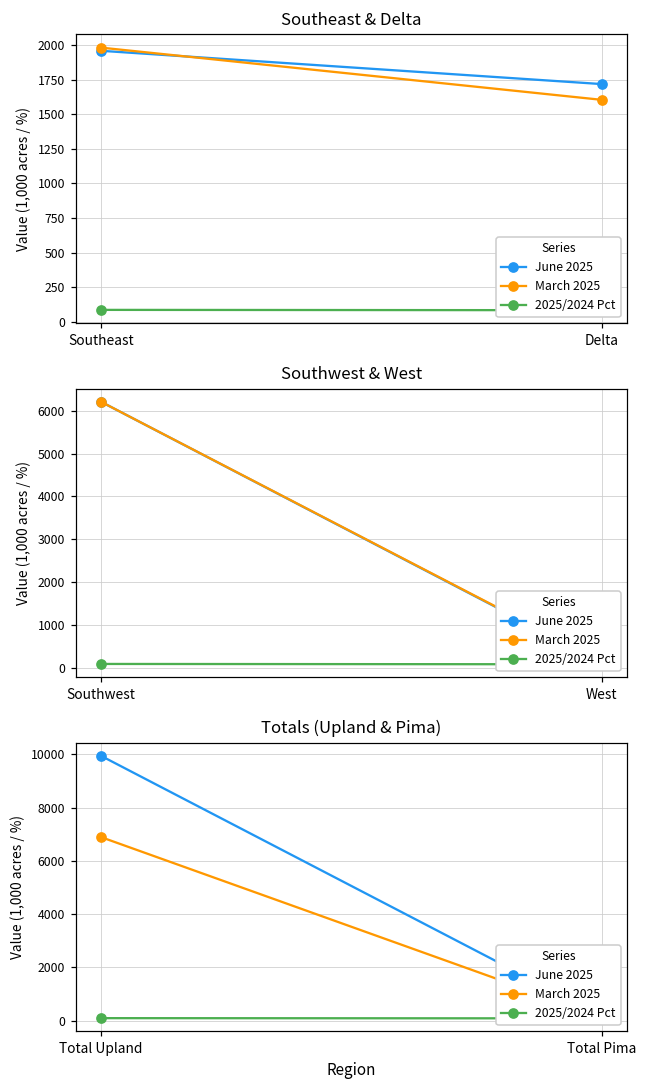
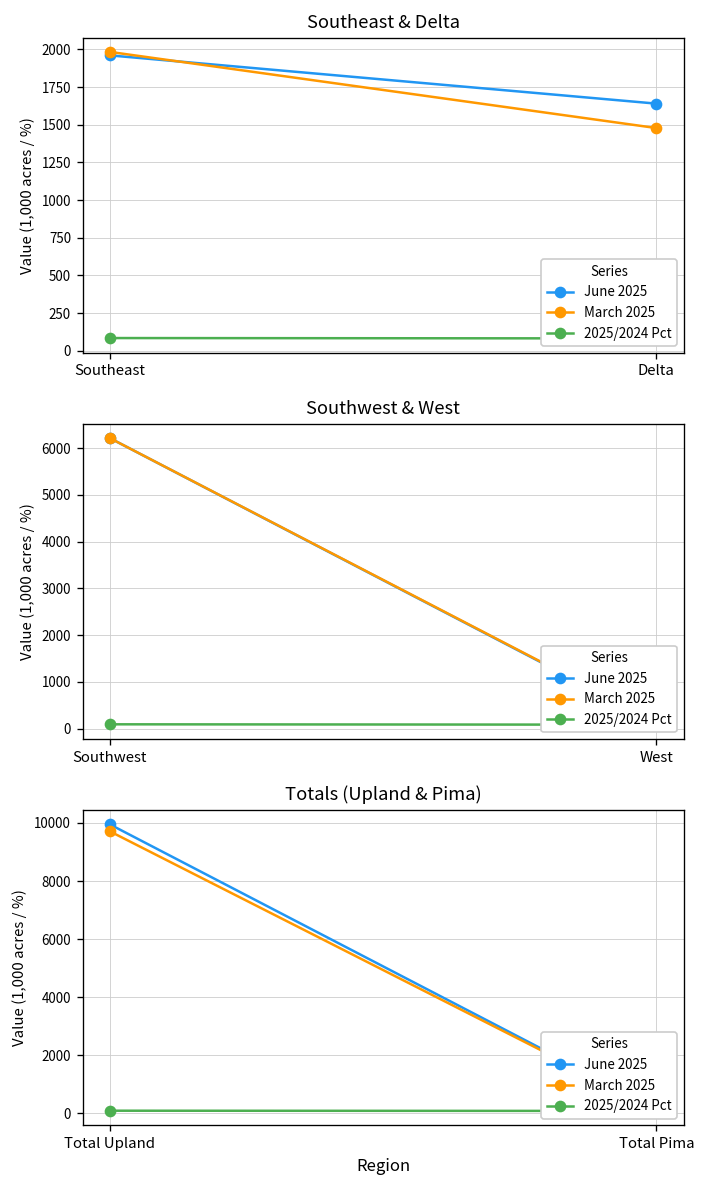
  {
    "Southeast & Delta": {
      "June 2025": {
        "Southeast": 1960,
-       "Delta": 1720
+       "Delta": 1640
      },
      "March 2025": {
        "Southeast": 1980,
-       "Delta": 1610
+       "Delta": 1480
      },
      "2025/2024 Pct": {
        "Southeast": 80
      }
    },
    "Southwest & West": {
      "2025/2024 Pct": {
        "Southwest": 100
      }
    },
    "Totals (Upland & Pima)": {
      "June 2025": {
        "Total Upland": 9900
      },
      "March 2025": {
-       "Total Upland": 6900
+       "Total Upland": 9700
      },
      "2025/2024 Pct": {
        "Total Upland": 100
      }
    }
  }
